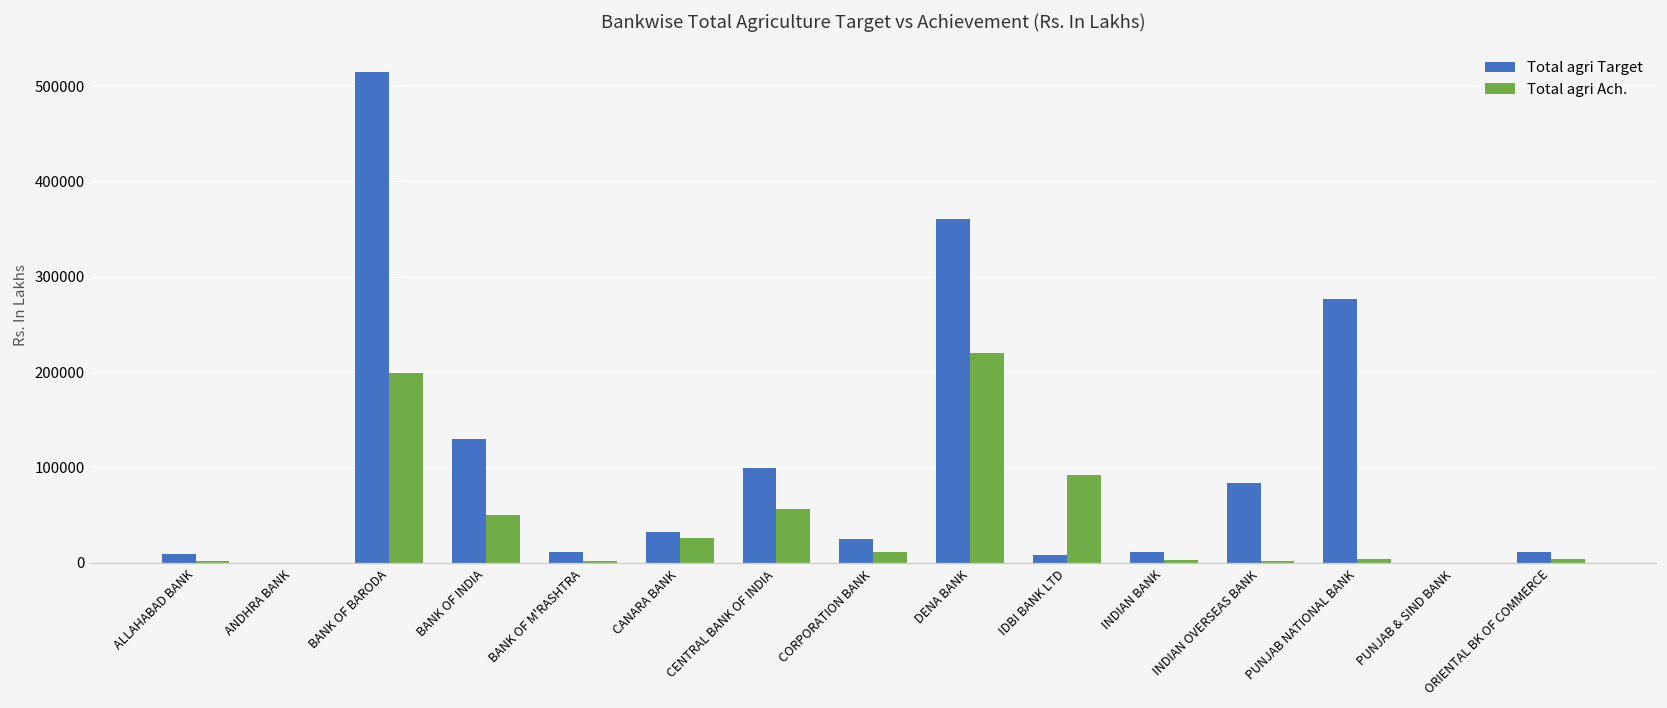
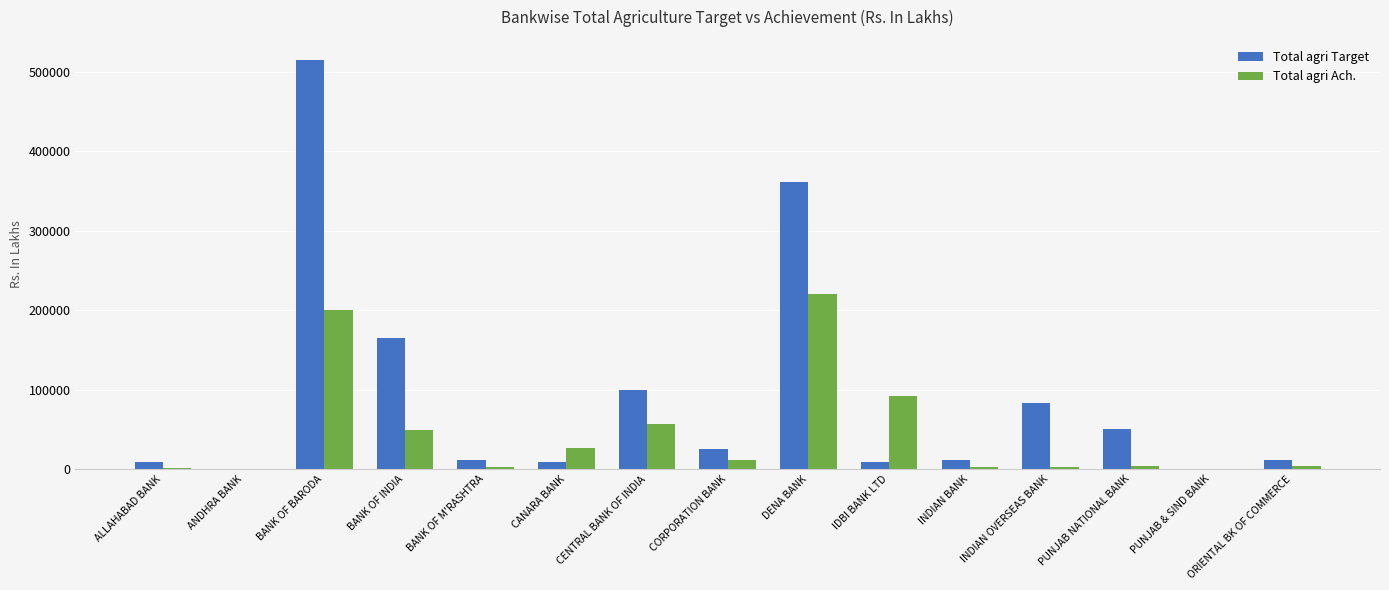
  {
    "Total agri Target": {
      "ALLAHABAD BANK": 10000,
      "BANK OF BARODA": 510000,
-     "BANK OF INDIA": 130000,
+     "BANK OF INDIA": 170000,
      "BANK OF M'RASHTRA": 10000,
-     "CANARA BANK": 30000,
+     "CANARA BANK": 10000,
      "CENTRAL BANK OF INDIA": 100000,
      "CORPORATION BANK": 20000,
      "DENA BANK": 360000,
      "IDBI BANK LTD": 10000,
      "INDIAN BANK": 10000,
      "INDIAN OVERSEAS BANK": 80000,
-     "PUNJAB NATIONAL BANK": 280000,
+     "PUNJAB NATIONAL BANK": 50000,
      "PUNJAB & SIND BANK": 0,
      "ORIENTAL BK OF COMMERCE": 10000
    },
    "Total agri Ach.": {
      "BANK OF BARODA": 200000,
      "BANK OF INDIA": 50000,
      "CANARA BANK": 30000,
      "CENTRAL BANK OF INDIA": 60000,
      "CORPORATION BANK": 10000,
      "DENA BANK": 220000,
      "IDBI BANK LTD": 90000,
      "PUNJAB NATIONAL BANK": 0,
      "PUNJAB & SIND BANK": 0,
      "ORIENTAL BK OF COMMERCE": 0
    }
  }
